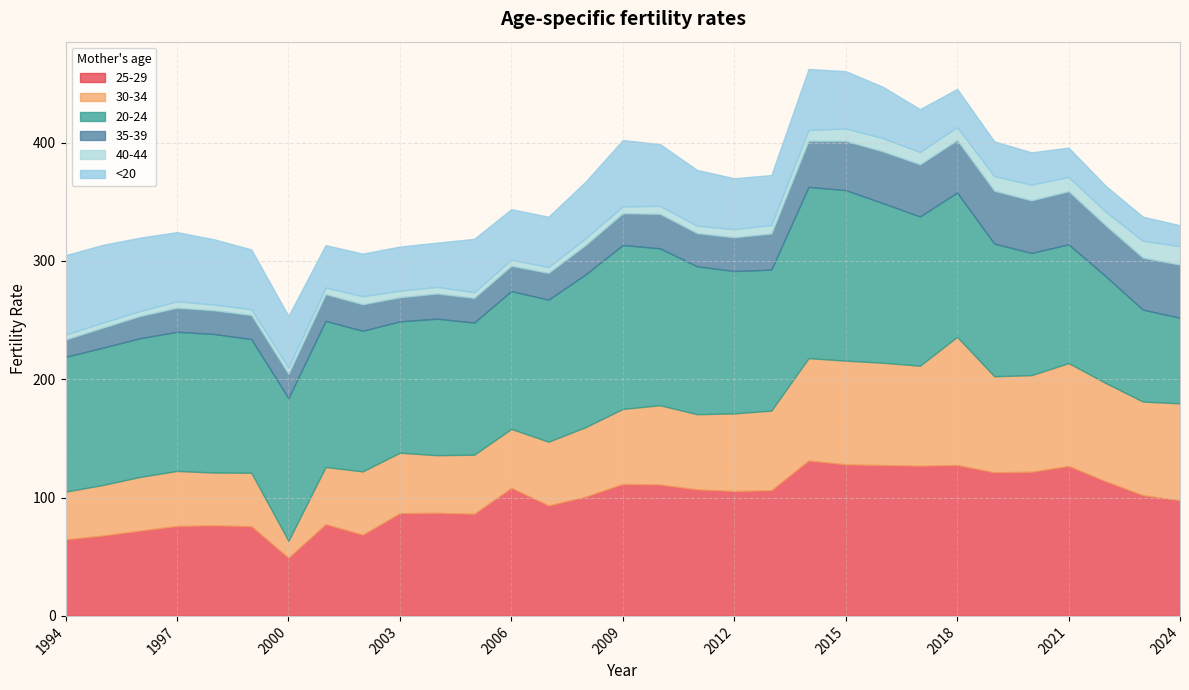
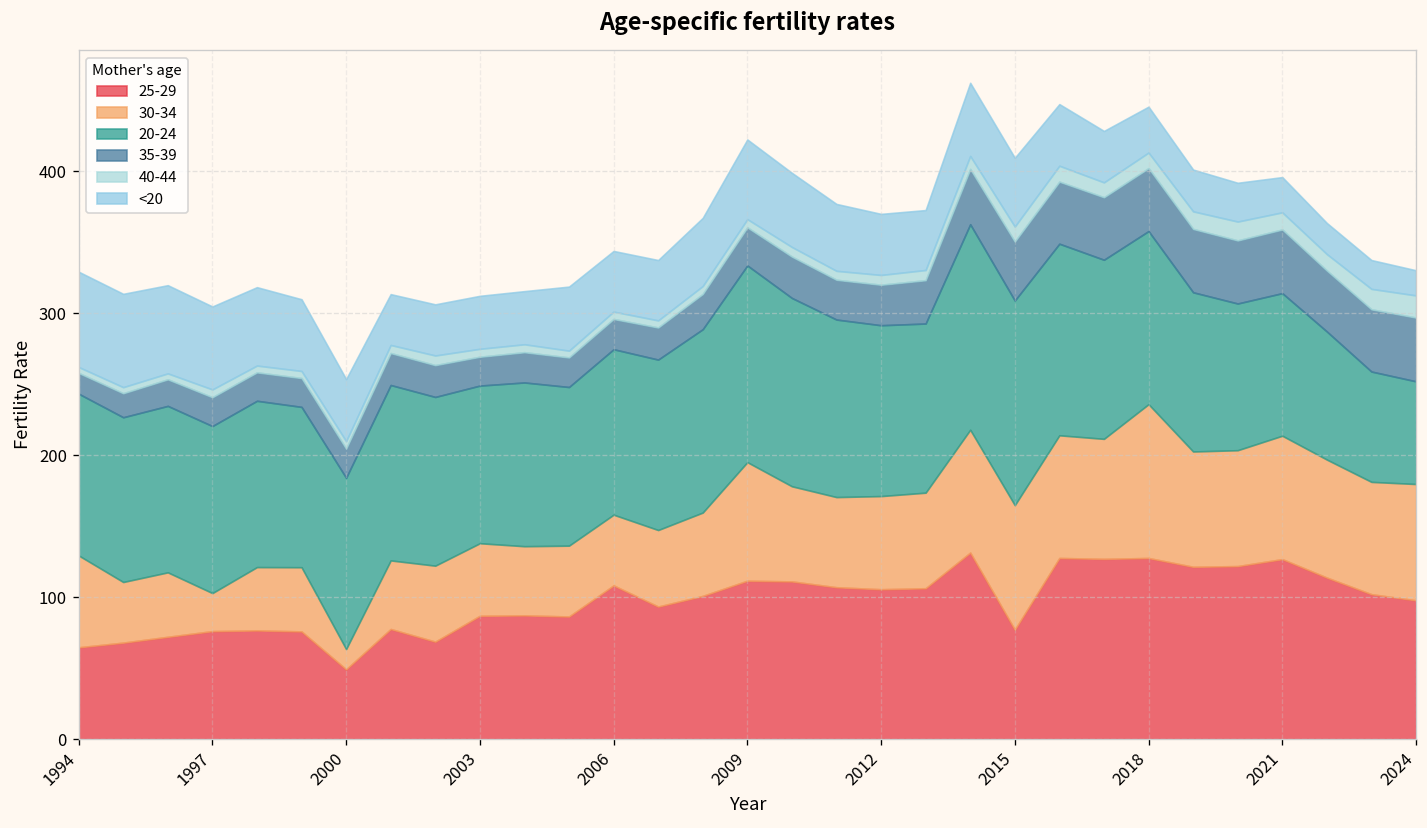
  {
    "25-29": {
      "1994": 65,
      "1997": 76,
      "2000": 49,
      "2003": 87,
      "2006": 108,
      "2009": 112,
      "2012": 106,
-     "2015": 128,
+     "2015": 77,
      "2018": 128,
      "2021": 127,
      "2024": 98
    },
    "30-34": {
-     "1994": 40,
-     "1997": 47,
+     "1994": 65,
+     "1997": 27,
      "2000": 14,
      "2003": 51,
      "2006": 50,
-     "2009": 63,
+     "2009": 84,
      "2012": 66,
      "2015": 88,
      "2018": 108,
      "2021": 87,
      "2024": 82
    }
  }
